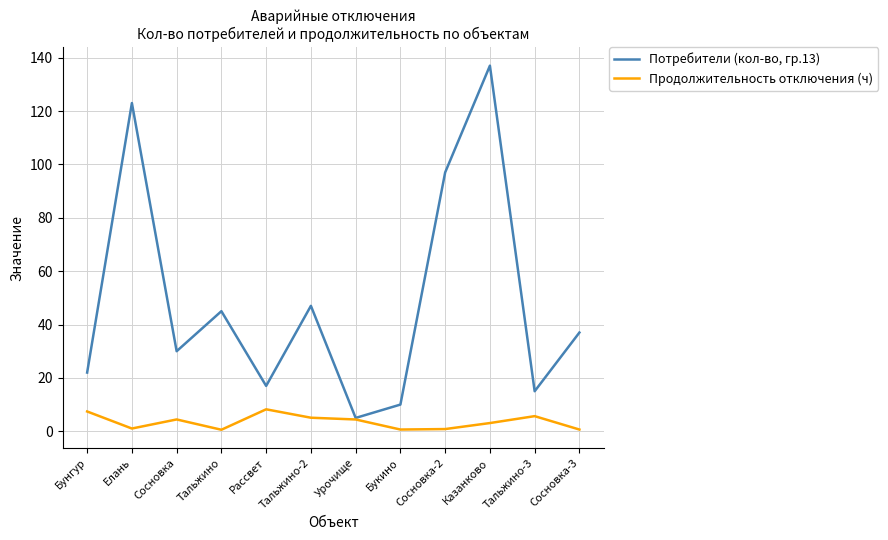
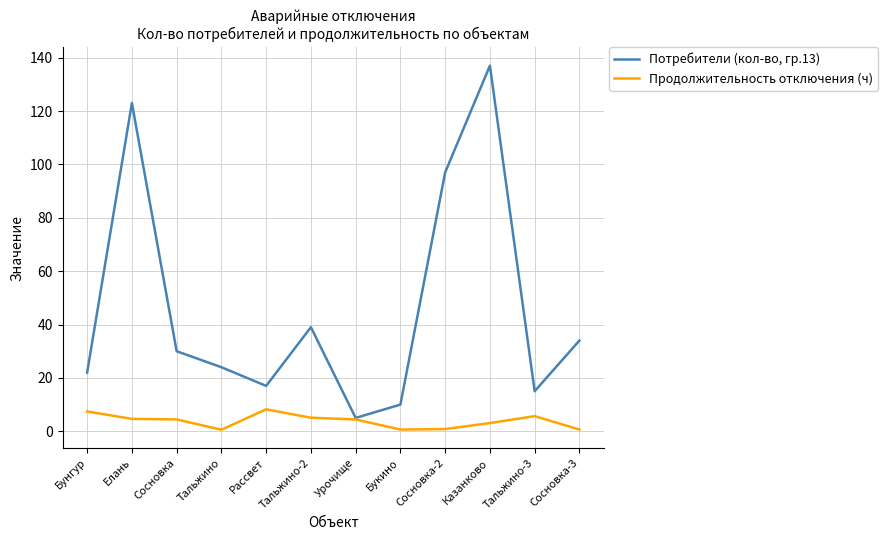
  {
    "Потребители (кол-во, гр.13)": {
      "Бунгур": 22,
      "Елань": 123,
      "Сосновка": 30,
-     "Тальжино": 45,
+     "Тальжино": 24,
      "Рассвет": 17,
-     "Тальжино-2": 47,
+     "Тальжино-2": 39,
      "Букино": 10,
      "Сосновка-2": 97,
      "Казанково": 137,
      "Тальжино-3": 15,
-     "Сосновка-3": 37
+     "Сосновка-3": 34
    },
    "Продолжительность отключения (ч)": {
      "Бунгур": 7,
-     "Елань": 1,
+     "Елань": 5,
      "Сосновка": 4,
      "Тальжино": 1,
      "Рассвет": 8,
      "Тальжино-2": 5,
      "Букино": 1,
      "Сосновка-2": 1,
      "Казанково": 3,
      "Тальжино-3": 6,
      "Сосновка-3": 1
    }
  }
